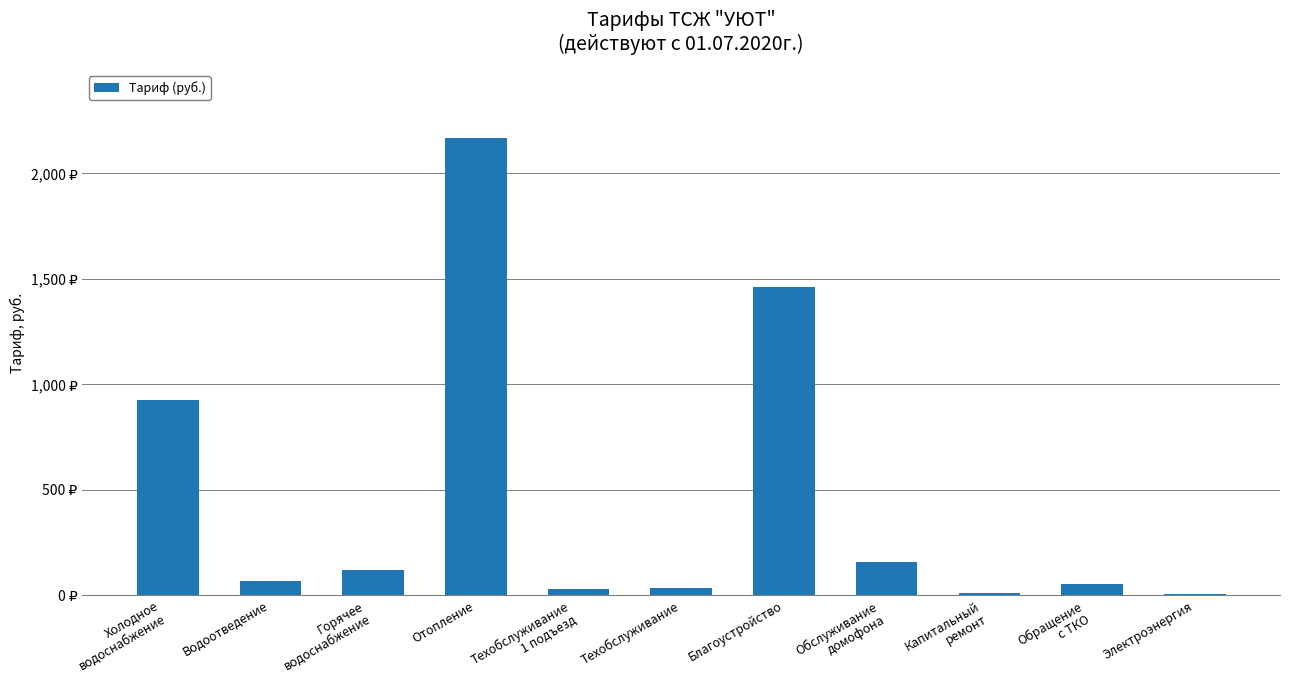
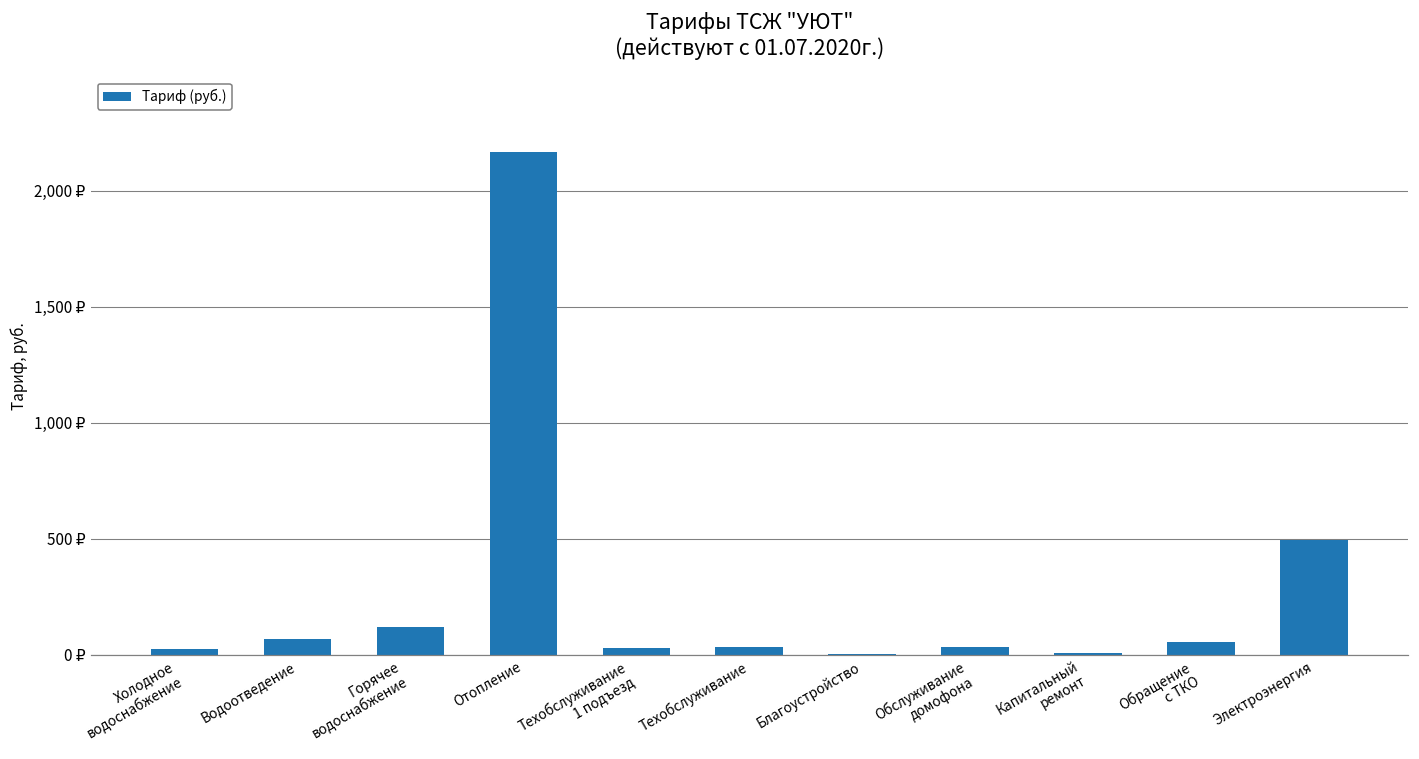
  {
-   "Холодное водоснабжение": "930 ₽",
+   "Холодное водоснабжение": "20 ₽",
    "Водоотведение": "70 ₽",
    "Горячее водоснабжение": "120 ₽",
    "Отопление": "2,170 ₽",
    "Техобслуживание 1 подъезд": "30 ₽",
    "Техобслуживание": "30 ₽",
-   "Благоустройство": "1,460 ₽",
-   "Обслуживание домофона": "160 ₽",
+   "Благоустройство": "0 ₽",
+   "Обслуживание домофона": "30 ₽",
    "Обращение с ТКО": "50 ₽",
-   "Электроэнергия": "0 ₽"
+   "Электроэнергия": "500 ₽"
  }
